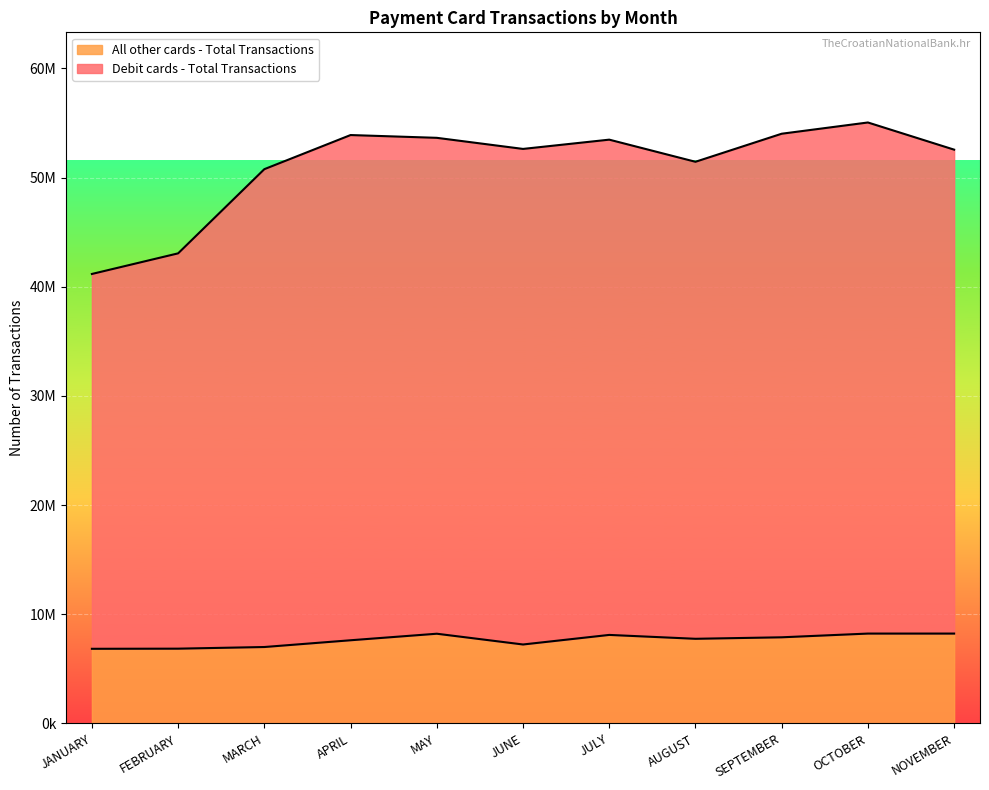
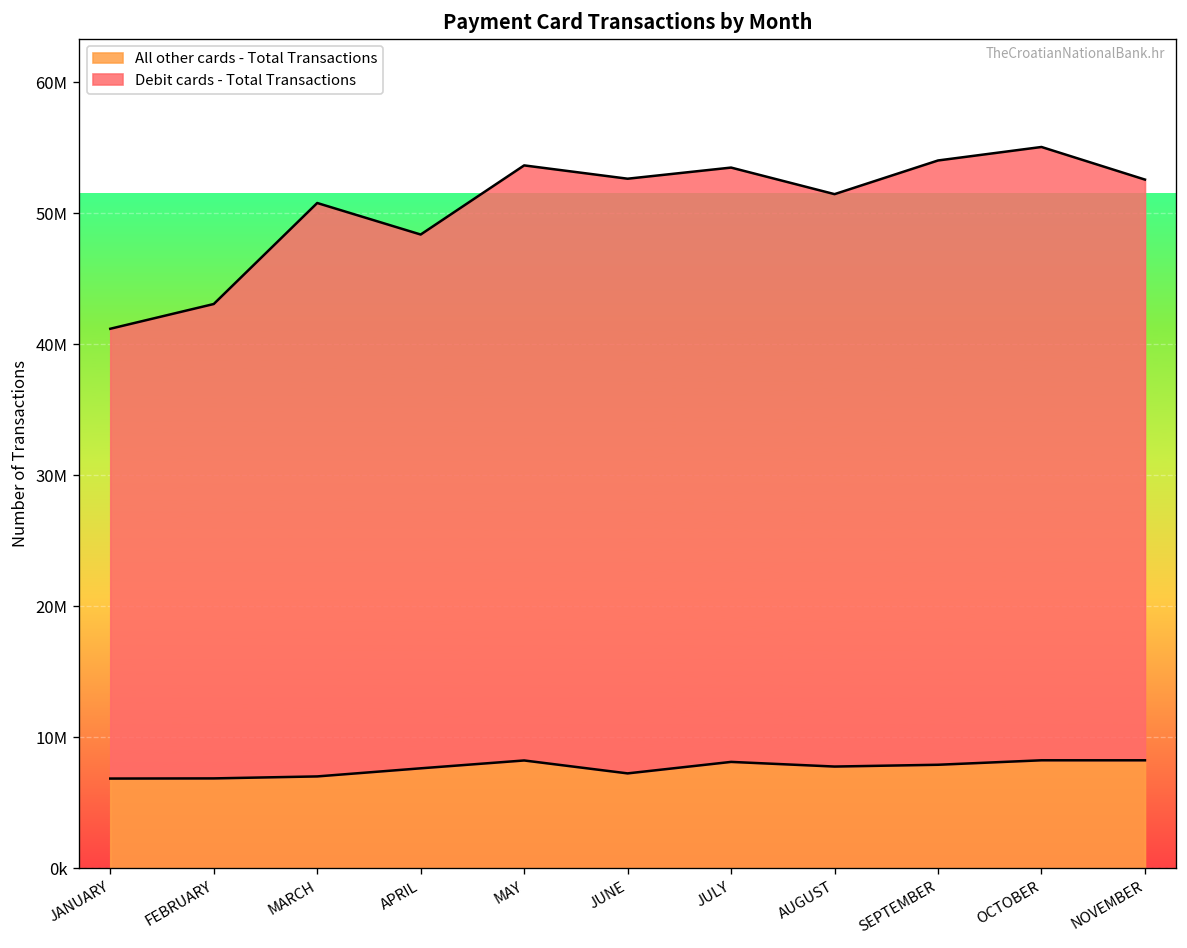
  {
    "All other cards - Total Transactions": {
      "JANUARY": 6800000,
      "FEBRUARY": 6900000,
      "MARCH": 7000000,
      "APRIL": 7600000,
      "MAY": 8200000,
      "JUNE": 7200000,
      "JULY": 8100000,
      "AUGUST": 7800000,
      "SEPTEMBER": 7900000,
      "OCTOBER": 8200000,
      "NOVEMBER": 8200000
    },
    "Debit cards - Total Transactions": {
      "JANUARY": 34300000,
      "FEBRUARY": 36200000,
      "MARCH": 43800000,
-     "APRIL": 46300000,
+     "APRIL": 40700000,
      "MAY": 45400000,
      "JUNE": 45400000,
      "JULY": 45400000,
      "AUGUST": 43700000,
      "SEPTEMBER": 46100000,
      "OCTOBER": 46800000,
      "NOVEMBER": 44300000
    }
  }
